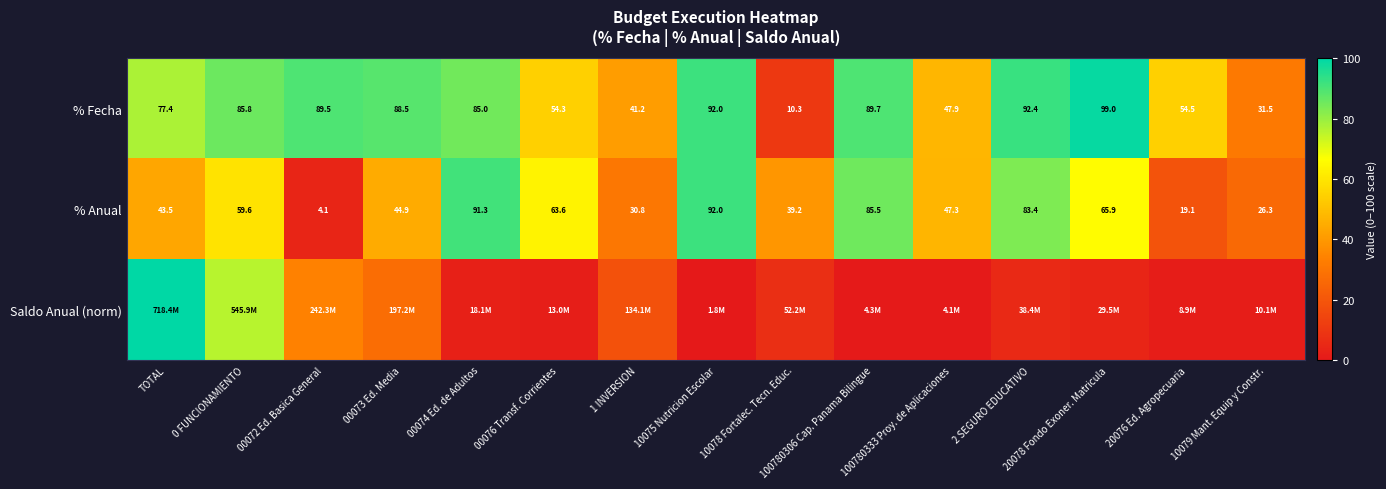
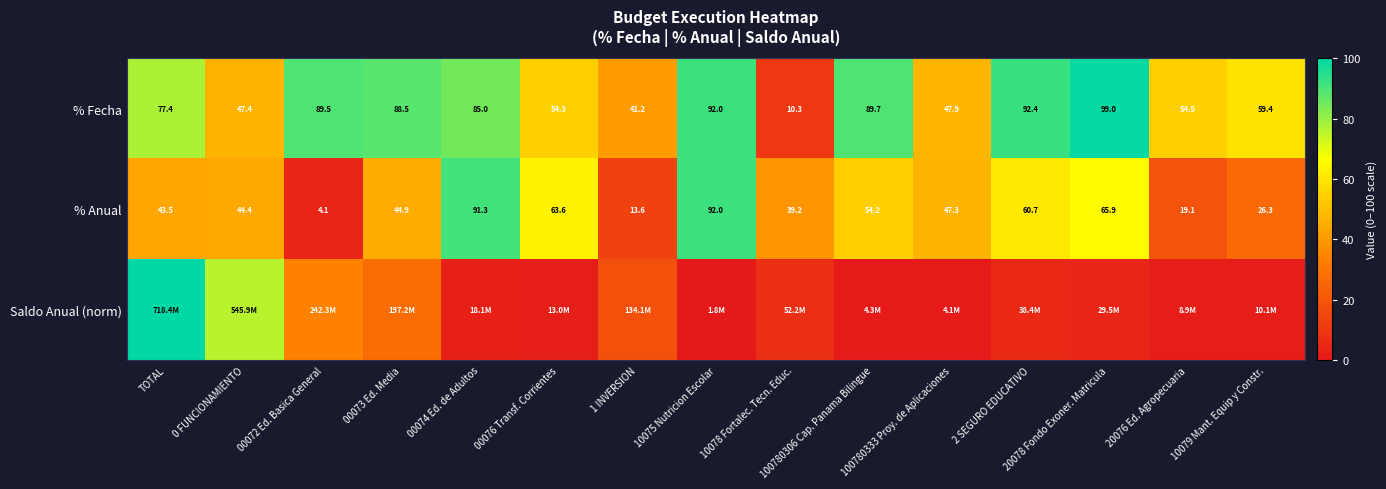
  {
    "% Fecha": {
      "TOTAL": "77.4",
-     "0 FUNCIONAMIENTO": "85.8",
+     "0 FUNCIONAMIENTO": "47.4",
      "00072 Ed. Basica General": "89.5",
      "00073 Ed. Media": "88.5",
      "00074 Ed. de Adultos": "85.0",
      "00076 Transf. Corrientes": "54.3",
      "1 INVERSION": "41.2",
      "10075 Nutricion Escolar": "92.0",
      "10078 Fortalec. Tecn. Educ.": "10.3",
      "100780306 Cap. Panama Bilingue": "89.7",
      "100780333 Proy. de Aplicaciones": "47.9",
      "2 SEGURO EDUCATIVO": "92.4",
      "20078 Fondo Exoner. Matricula": "99.0",
      "20076 Ed. Agropecuaria": "54.5",
-     "10079 Mant. Equip y Constr.": "31.5"
+     "10079 Mant. Equip y Constr.": "59.4"
    },
    "% Anual": {
      "TOTAL": "43.5",
-     "0 FUNCIONAMIENTO": "59.6",
+     "0 FUNCIONAMIENTO": "44.4",
      "00072 Ed. Basica General": "4.1",
      "00073 Ed. Media": "44.9",
      "00074 Ed. de Adultos": "91.3",
      "00076 Transf. Corrientes": "63.6",
-     "1 INVERSION": "30.8",
+     "1 INVERSION": "13.6",
      "10075 Nutricion Escolar": "92.0",
      "10078 Fortalec. Tecn. Educ.": "39.2",
-     "100780306 Cap. Panama Bilingue": "85.5",
+     "100780306 Cap. Panama Bilingue": "54.2",
      "100780333 Proy. de Aplicaciones": "47.3",
-     "2 SEGURO EDUCATIVO": "83.4",
+     "2 SEGURO EDUCATIVO": "60.7",
      "20078 Fondo Exoner. Matricula": "65.9",
      "20076 Ed. Agropecuaria": "19.1",
      "10079 Mant. Equip y Constr.": "26.3"
    },
    "Saldo Anual (norm)": {
      "TOTAL": "718.4M",
      "0 FUNCIONAMIENTO": "545.9M",
      "00072 Ed. Basica General": "242.3M",
      "00073 Ed. Media": "197.2M",
      "00074 Ed. de Adultos": "18.1M",
      "00076 Transf. Corrientes": "13.0M",
      "1 INVERSION": "134.1M",
      "10075 Nutricion Escolar": "1.8M",
      "10078 Fortalec. Tecn. Educ.": "52.2M",
      "100780306 Cap. Panama Bilingue": "4.3M",
      "100780333 Proy. de Aplicaciones": "4.1M",
      "2 SEGURO EDUCATIVO": "38.4M",
      "20078 Fondo Exoner. Matricula": "29.5M",
      "20076 Ed. Agropecuaria": "8.9M",
      "10079 Mant. Equip y Constr.": "10.1M"
    }
  }
